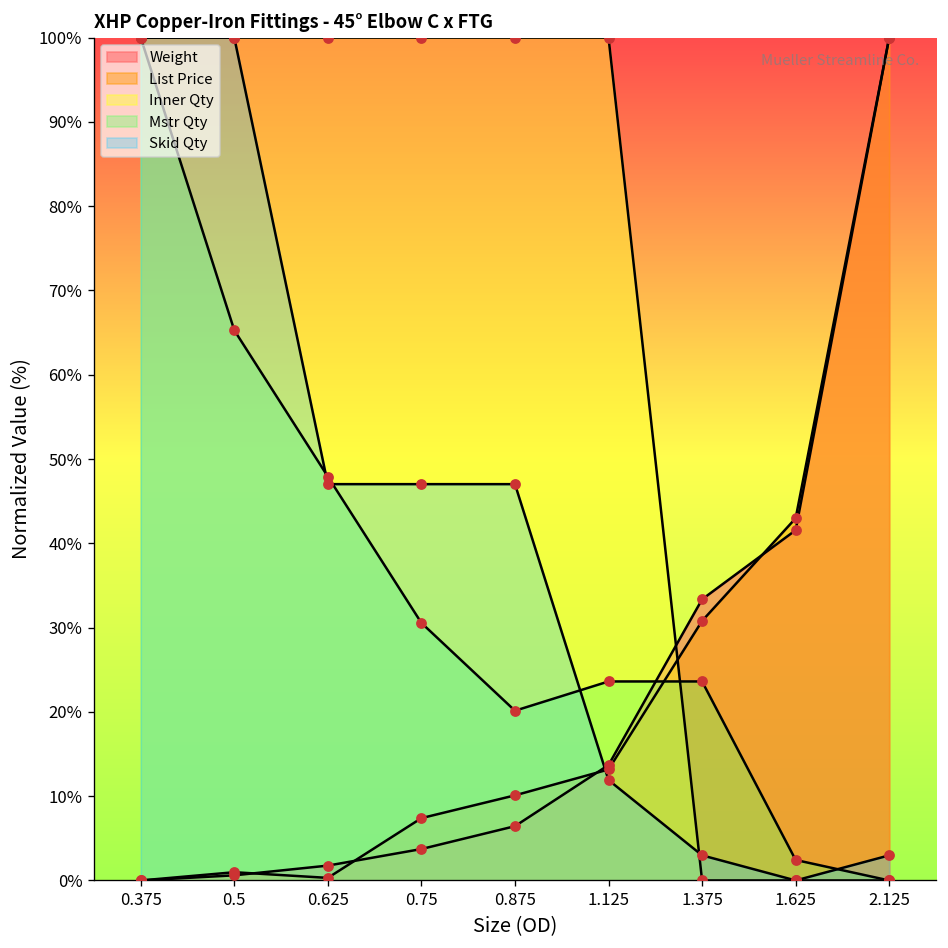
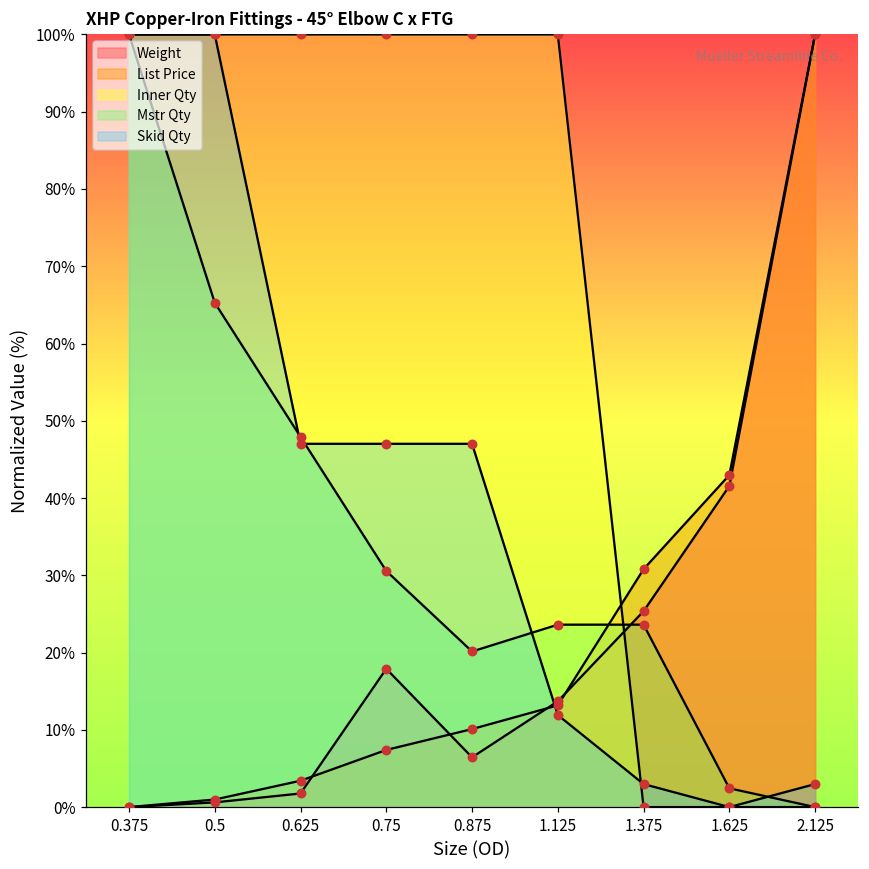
  {
    "Weight": {
      "0.625": "2%",
-     "0.75": "4%",
+     "0.75": "18%",
      "0.875": "6%",
      "1.125": "14%",
-     "1.375": "33%",
+     "1.375": "25%",
      "1.625": "42%"
    },
    "List Price": {
-     "0.625": "0%",
+     "0.625": "3%",
      "0.75": "7%",
      "0.875": "10%",
      "1.125": "13%",
      "1.375": "31%",
      "1.625": "43%"
    },
    "Inner Qty": {
      "0.625": "100%",
      "0.75": "100%",
      "0.875": "100%",
      "1.125": "100%",
      "1.375": "0%"
    },
    "Mstr Qty": {
      "0.5": "65%",
      "0.625": "48%",
      "0.75": "31%",
      "0.875": "20%",
      "1.125": "24%",
      "1.375": "24%",
      "1.625": "2%"
    },
    "Skid Qty": {
      "0.625": "47%",
      "0.75": "47%",
      "0.875": "47%",
      "1.125": "12%",
      "1.375": "3%",
      "2.125": "3%"
    }
  }
